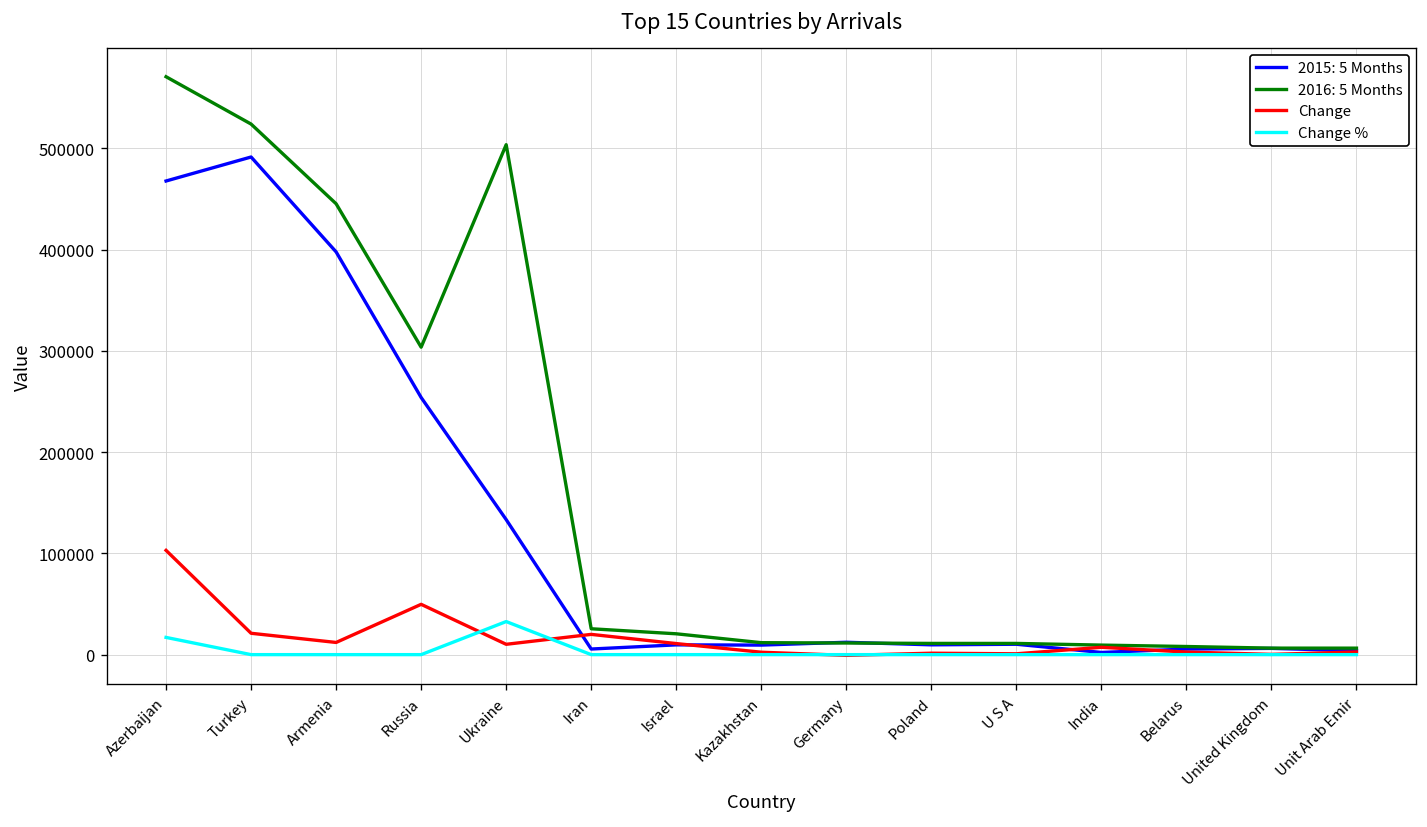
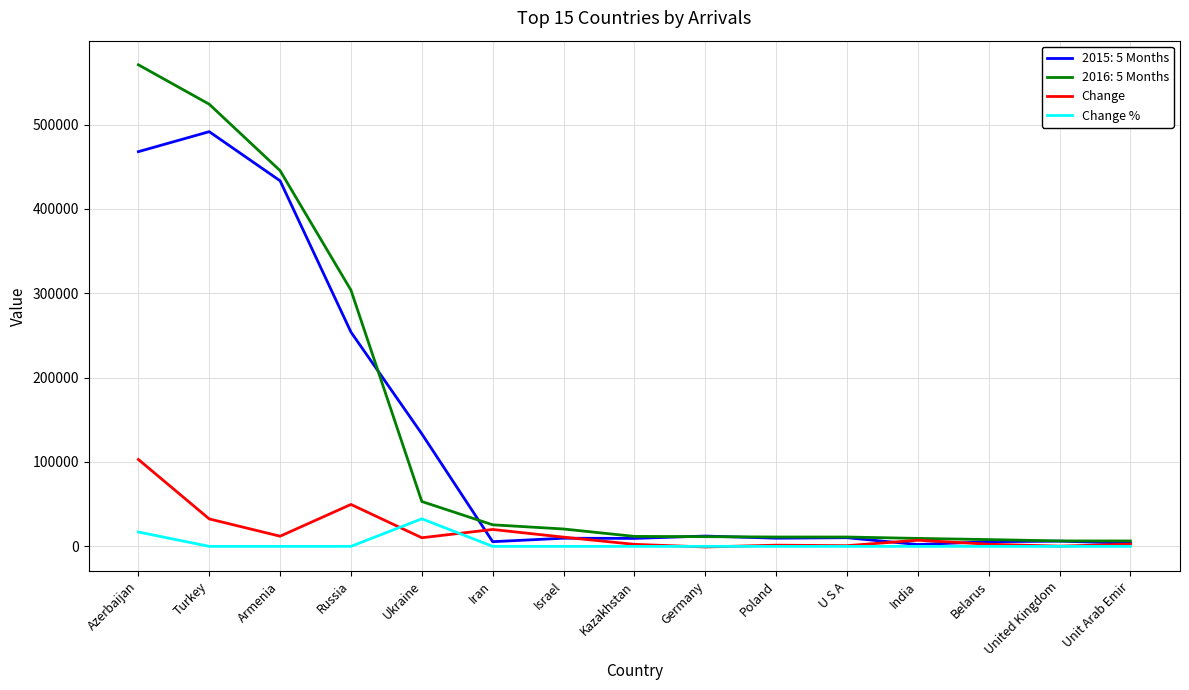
  {
    "2015: 5 Months": {
      "Azerbaijan": 470000,
      "Turkey": 490000,
-     "Armenia": 400000,
+     "Armenia": 430000,
      "Russia": 250000,
      "Ukraine": 130000,
      "Iran": 10000
    },
    "2016: 5 Months": {
      "Azerbaijan": 570000,
      "Turkey": 520000,
      "Armenia": 450000,
      "Russia": 300000,
-     "Ukraine": 500000,
+     "Ukraine": 50000,
      "Iran": 30000,
      "Israel": 20000
    },
    "Change": {
      "Azerbaijan": 100000,
-     "Turkey": 20000,
+     "Turkey": 30000,
      "Armenia": 10000,
      "Russia": 50000,
      "Ukraine": 10000,
      "Iran": 20000
    },
    "Change %": {
      "Azerbaijan": 20000,
      "Turkey": 0,
      "Armenia": 0,
      "Russia": 0,
      "Ukraine": 30000,
      "Iran": 0,
      "Israel": 0
    }
  }
